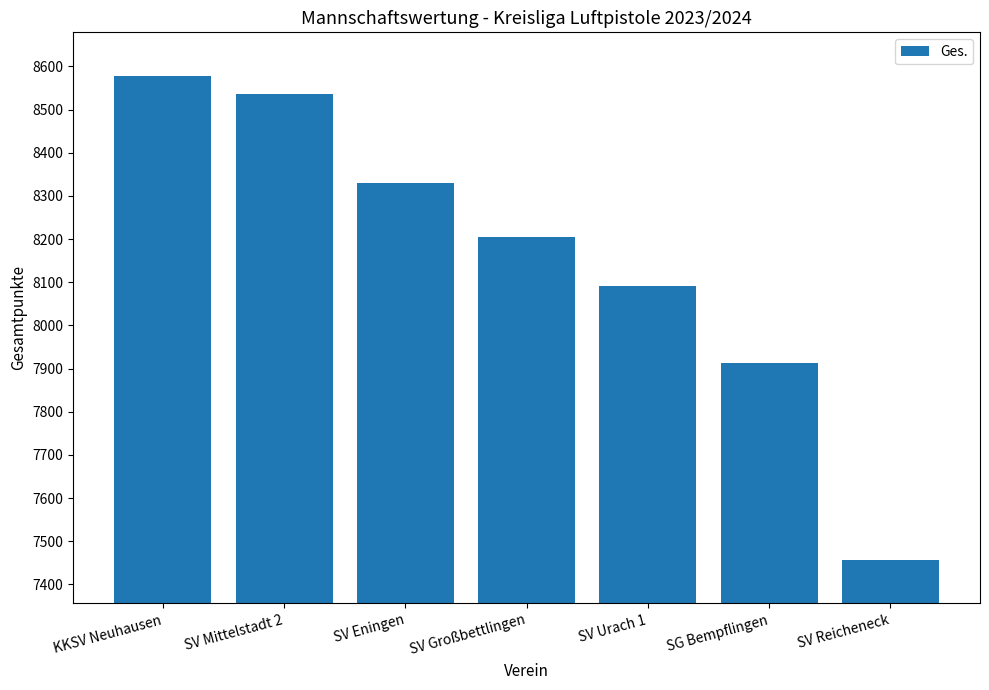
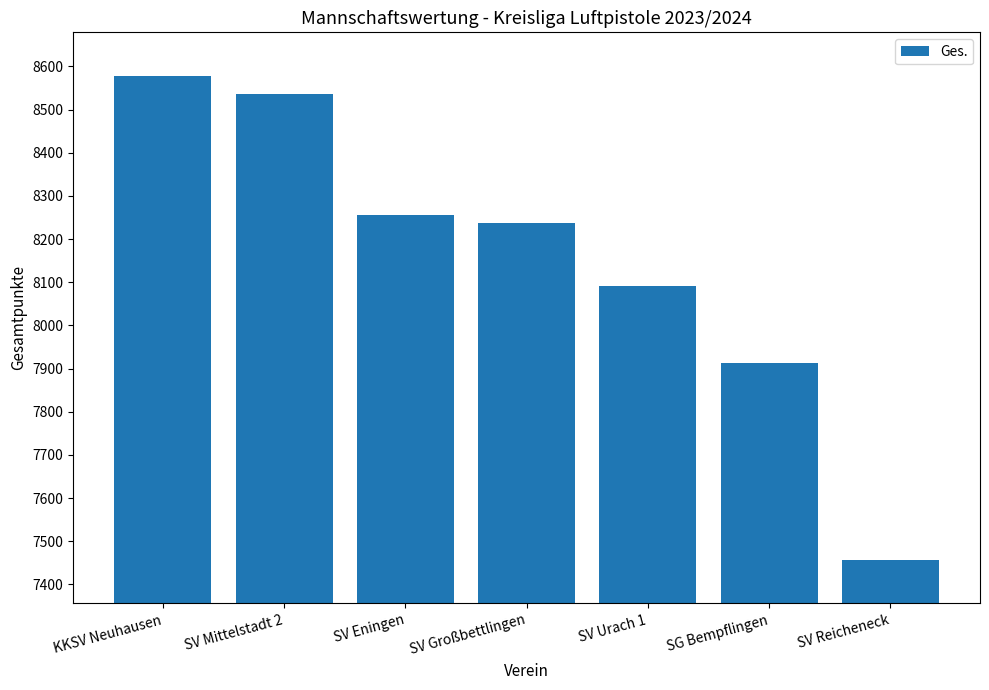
  {
    "KKSV Neuhausen": 8580,
    "SV Mittelstadt 2": 8540,
-   "SV Eningen": 8330,
-   "SV Großbettlingen": 8210,
+   "SV Eningen": 8260,
+   "SV Großbettlingen": 8240,
    "SV Urach 1": 8090,
    "SG Bempflingen": 7910,
    "SV Reicheneck": 7460
  }
